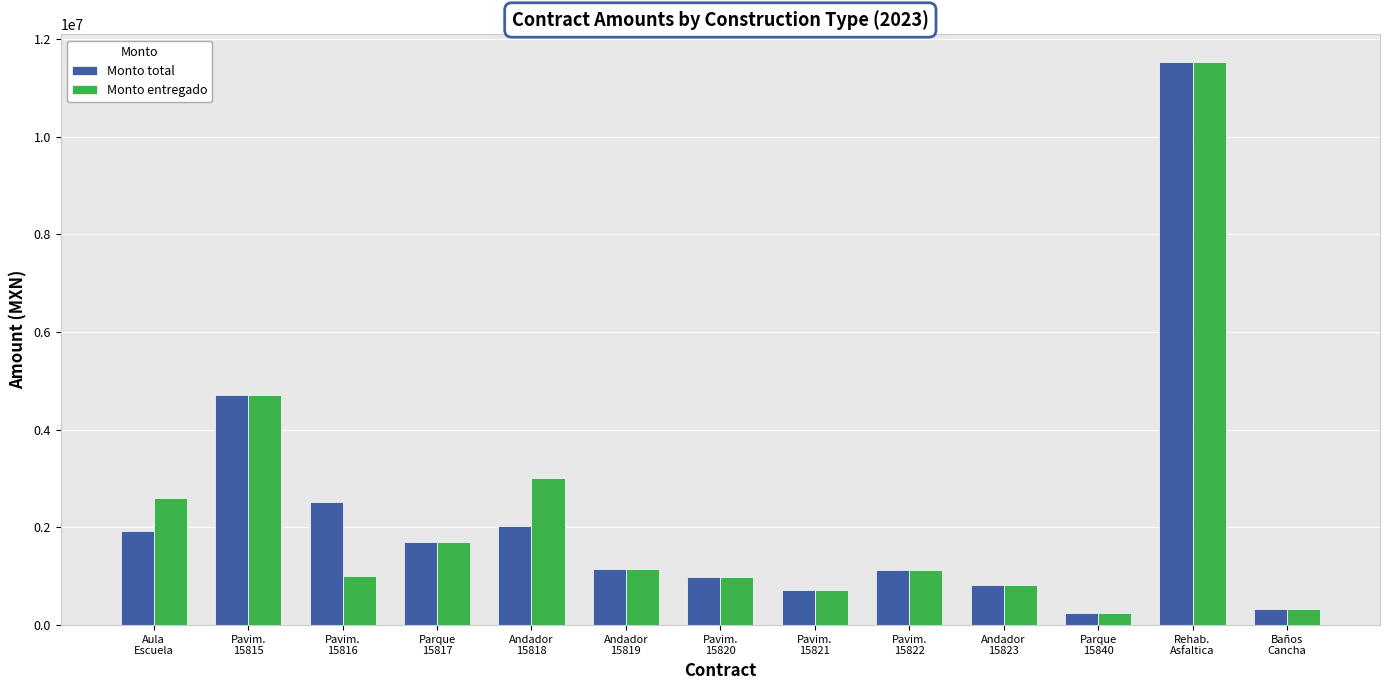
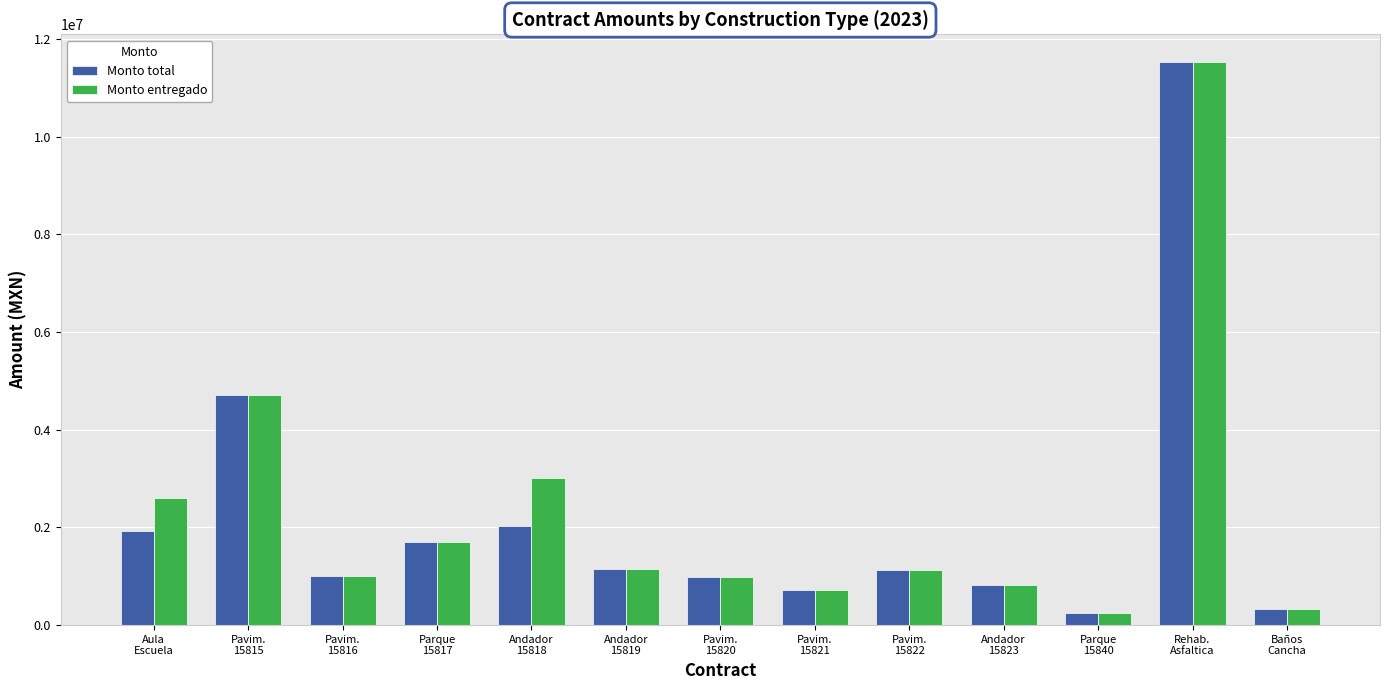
  {
    "Monto total": {
      "Aula Escuela": 1900000,
      "Pavim. 15815": 4700000,
-     "Pavim. 15816": 2500000,
+     "Pavim. 15816": 1000000,
      "Parque 15817": 1700000,
      "Andador 15818": 2000000,
      "Andador 15819": 1200000,
      "Pavim. 15820": 1000000,
      "Pavim. 15821": 700000,
      "Pavim. 15822": 1100000,
      "Andador 15823": 800000,
      "Parque 15840": 200000,
      "Rehab. Asfaltica": 11500000,
      "Baños Cancha": 300000
    },
    "Monto entregado": {
      "Aula Escuela": 2600000,
      "Pavim. 15815": 4700000,
      "Pavim. 15816": 1000000,
      "Parque 15817": 1700000,
      "Andador 15818": 3000000,
      "Andador 15819": 1200000,
      "Pavim. 15820": 1000000,
      "Pavim. 15821": 700000,
      "Pavim. 15822": 1100000,
      "Andador 15823": 800000,
      "Parque 15840": 200000,
      "Rehab. Asfaltica": 11500000,
      "Baños Cancha": 300000
    }
  }
